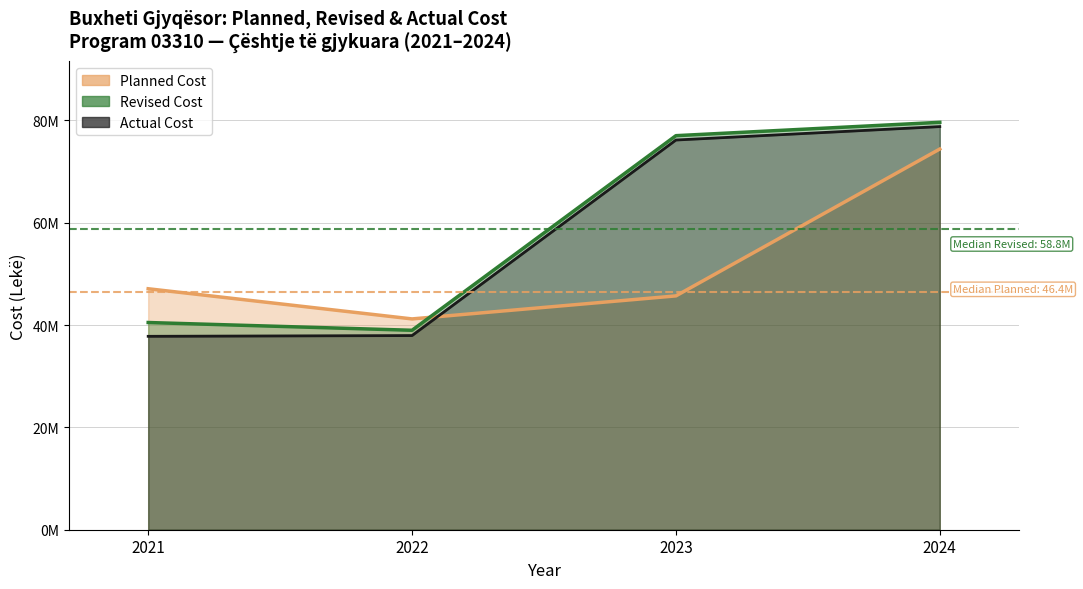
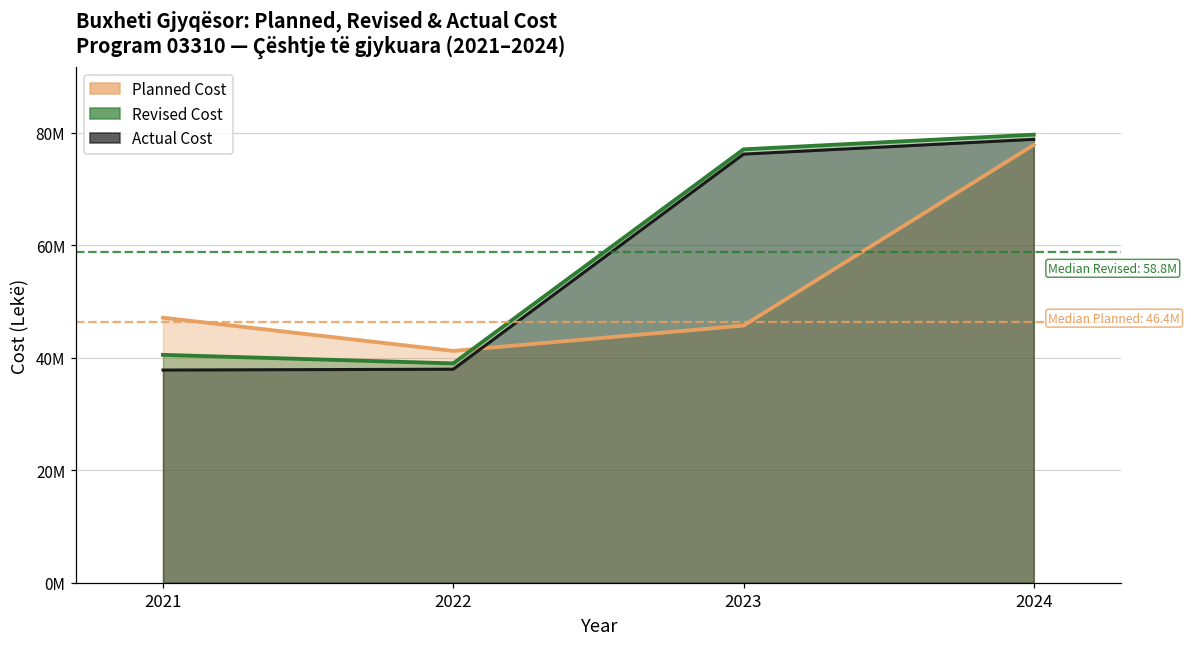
  {
    "Planned Cost": {
      "2021": 47000000,
      "2022": 41000000,
      "2023": 46000000,
-     "2024": 74000000
+     "2024": 78000000
    }
  }
